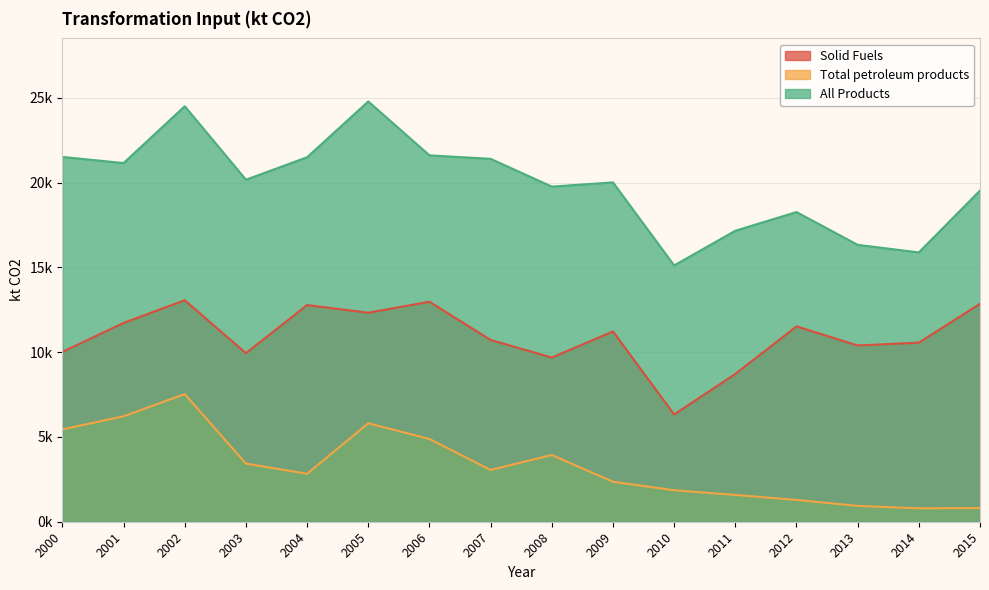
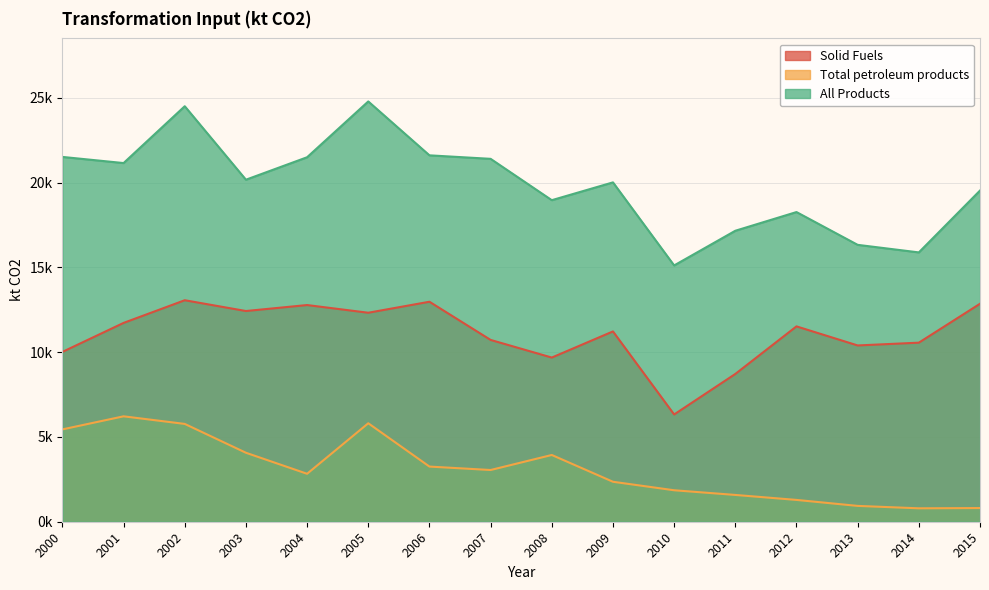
  {
    "Solid Fuels": {
      "2000": 10000,
      "2001": 11700,
      "2002": 13100,
-     "2003": 9900,
+     "2003": 12400,
      "2004": 12800,
      "2005": 12300,
      "2006": 13000,
      "2007": 10700,
      "2008": 9700,
      "2009": 11200,
      "2010": 6300,
      "2011": 8700,
      "2012": 11500,
      "2013": 10400,
      "2014": 10600,
      "2015": 12900
    },
    "Total petroleum products": {
      "2000": 5400,
      "2001": 6200,
-     "2002": 7500,
-     "2003": 3400,
+     "2002": 5800,
+     "2003": 4100,
      "2004": 2800,
      "2005": 5800,
-     "2006": 4900,
+     "2006": 3300,
      "2007": 3100,
      "2008": 3900,
      "2009": 2400,
      "2010": 1900,
      "2011": 1600,
      "2012": 1300,
      "2013": 900,
      "2014": 800,
      "2015": 800
    },
    "All Products": {
      "2000": 21500,
      "2001": 21200,
      "2002": 24500,
      "2003": 20200,
      "2004": 21500,
      "2005": 24800,
      "2006": 21600,
      "2007": 21400,
-     "2008": 19800,
+     "2008": 19000,
      "2009": 20000,
      "2010": 15100,
      "2011": 17200,
      "2012": 18300,
      "2013": 16300,
      "2014": 15900,
      "2015": 19500
    }
  }
